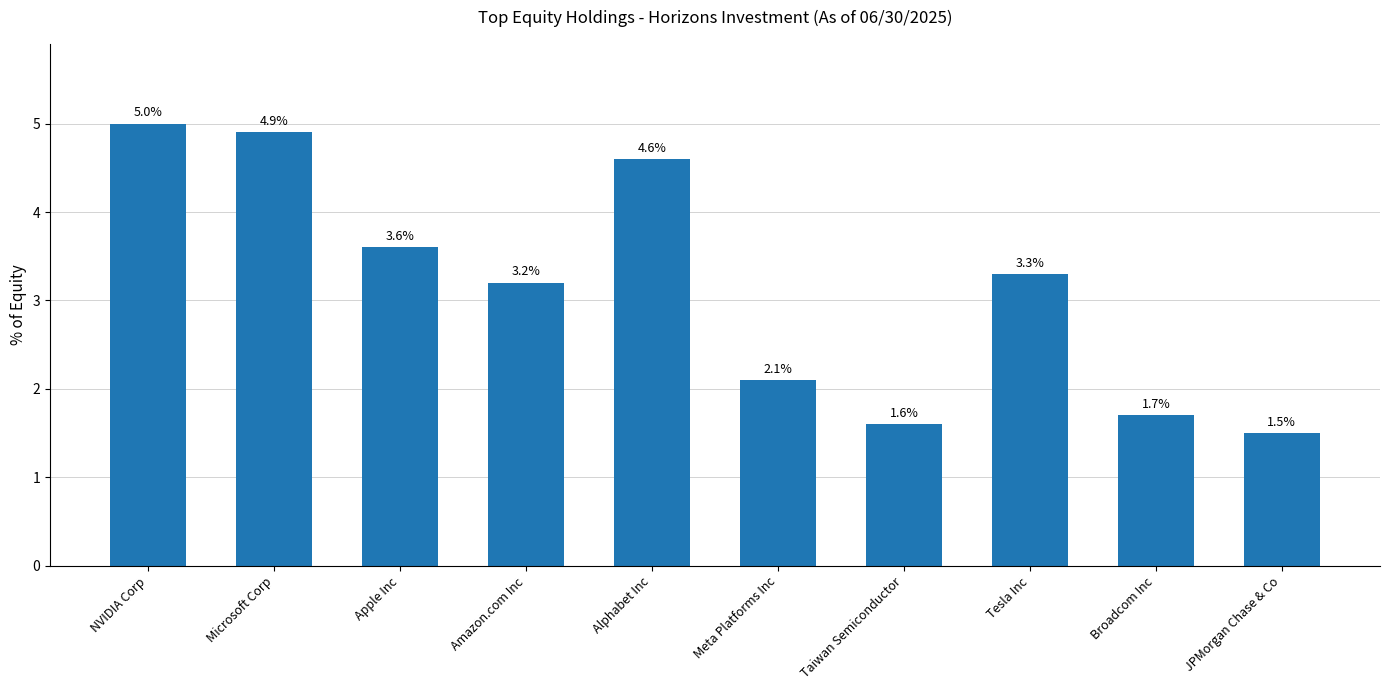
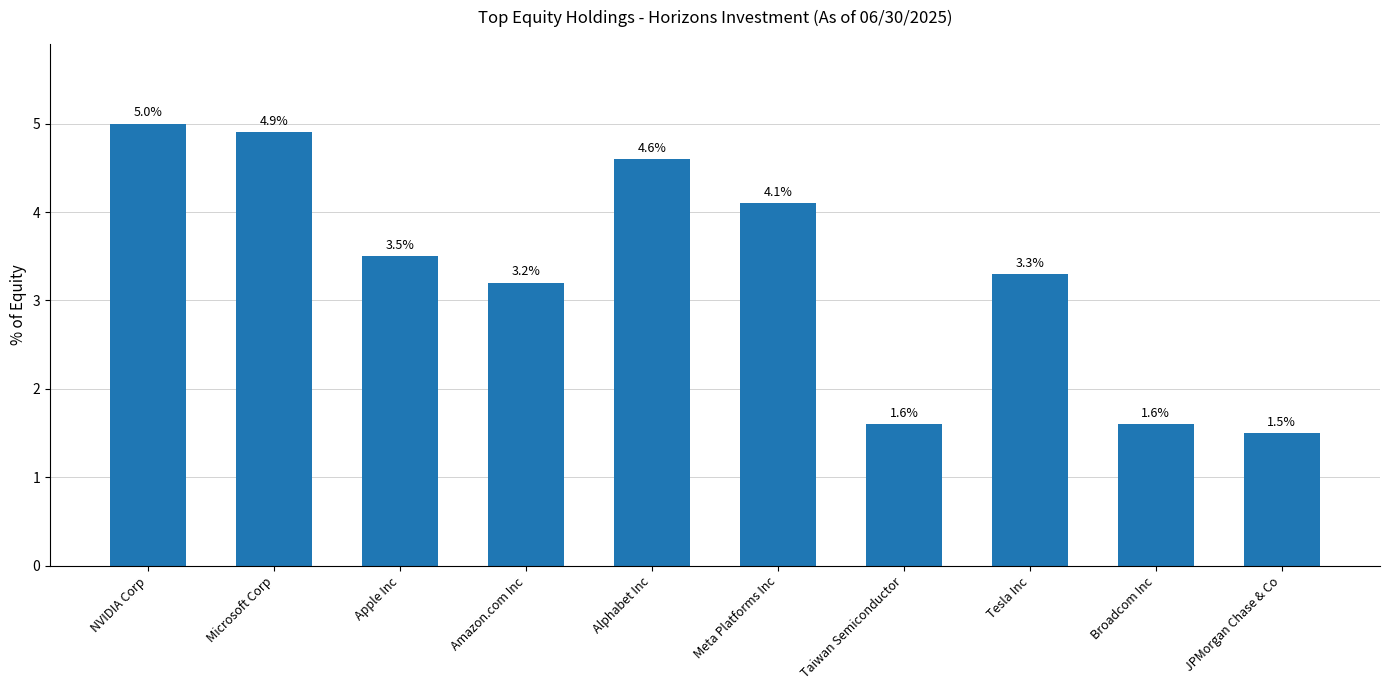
  {
    "NVIDIA Corp": "5.0%",
    "Microsoft Corp": "4.9%",
-   "Apple Inc": "3.6%",
+   "Apple Inc": "3.5%",
    "Amazon.com Inc": "3.2%",
    "Alphabet Inc": "4.6%",
-   "Meta Platforms Inc": "2.1%",
+   "Meta Platforms Inc": "4.1%",
    "Taiwan Semiconductor": "1.6%",
    "Tesla Inc": "3.3%",
-   "Broadcom Inc": "1.7%",
+   "Broadcom Inc": "1.6%",
    "JPMorgan Chase & Co": "1.5%"
  }
